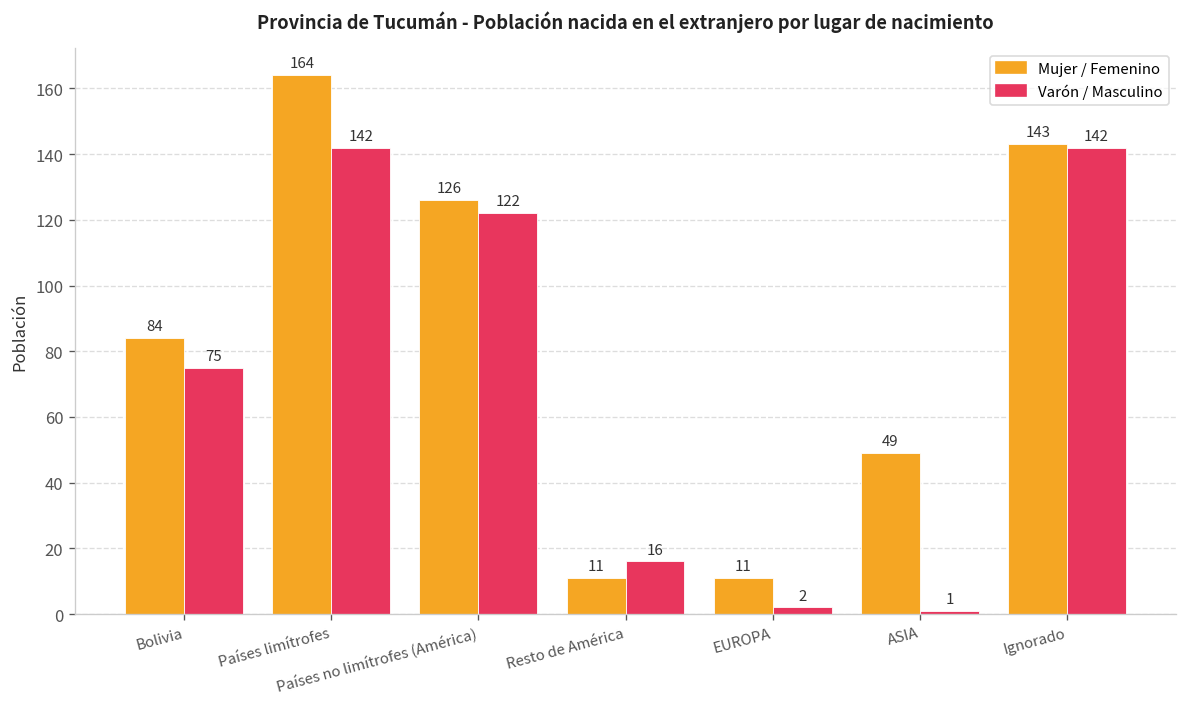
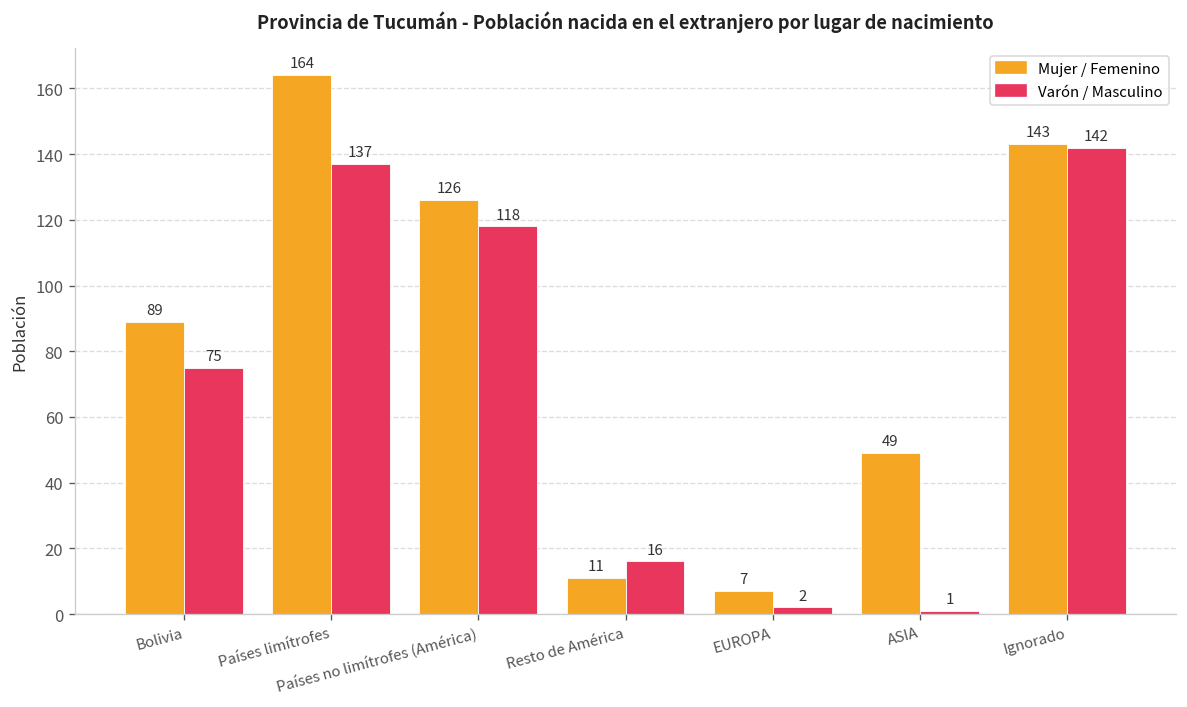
  {
    "Mujer / Femenino": {
-     "Bolivia": 84,
+     "Bolivia": 89,
      "Países limítrofes": 164,
      "Países no limítrofes (América)": 126,
      "Resto de América": 11,
-     "EUROPA": 11,
+     "EUROPA": 7,
      "ASIA": 49,
      "Ignorado": 143
    },
    "Varón / Masculino": {
      "Bolivia": 75,
-     "Países limítrofes": 142,
-     "Países no limítrofes (América)": 122,
+     "Países limítrofes": 137,
+     "Países no limítrofes (América)": 118,
      "Resto de América": 16,
      "EUROPA": 2,
      "ASIA": 1,
      "Ignorado": 142
    }
  }
